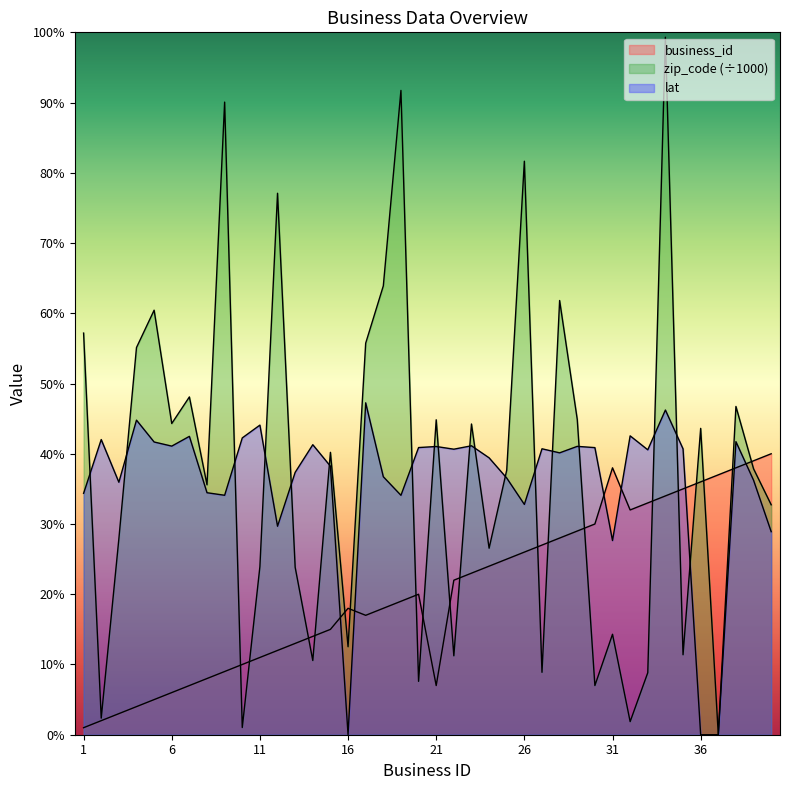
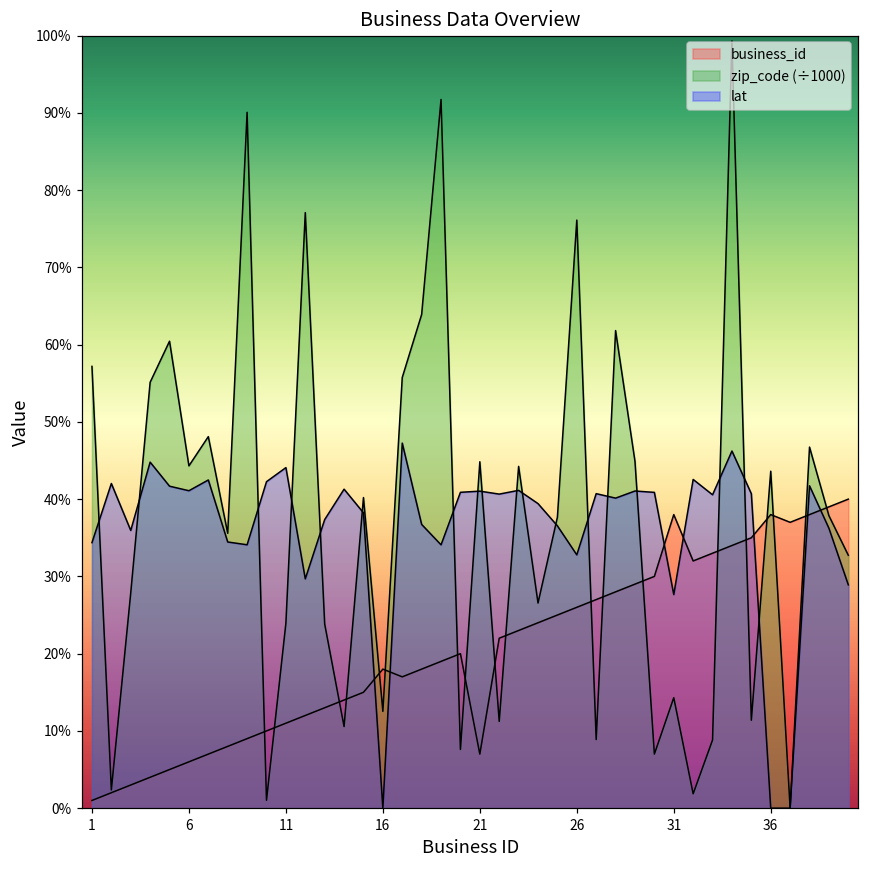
  {
    "business_id": {
      "1": "1%",
      "6": "6%",
      "11": "11%",
      "16": "18%",
      "21": "7%",
      "26": "26%",
      "31": "38%",
-     "36": "36%"
+     "36": "38%"
    },
    "zip_code (÷1000)": {
      "1": "57%",
      "6": "44%",
      "11": "24%",
      "16": "13%",
      "21": "45%",
-     "26": "82%",
+     "26": "76%",
      "31": "14%",
      "36": "44%"
    },
    "lat": {
      "1": "34%",
      "6": "41%",
      "11": "44%",
      "16": "0%",
      "21": "41%",
      "26": "33%",
      "31": "28%",
      "36": "0%"
    }
  }
